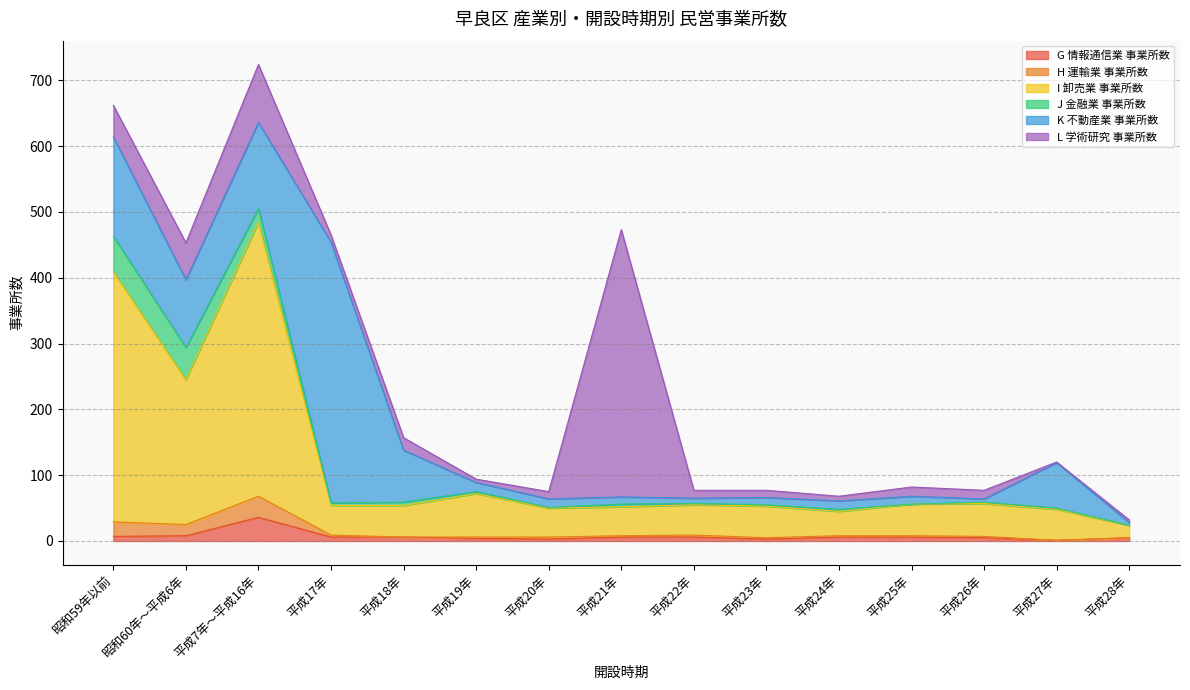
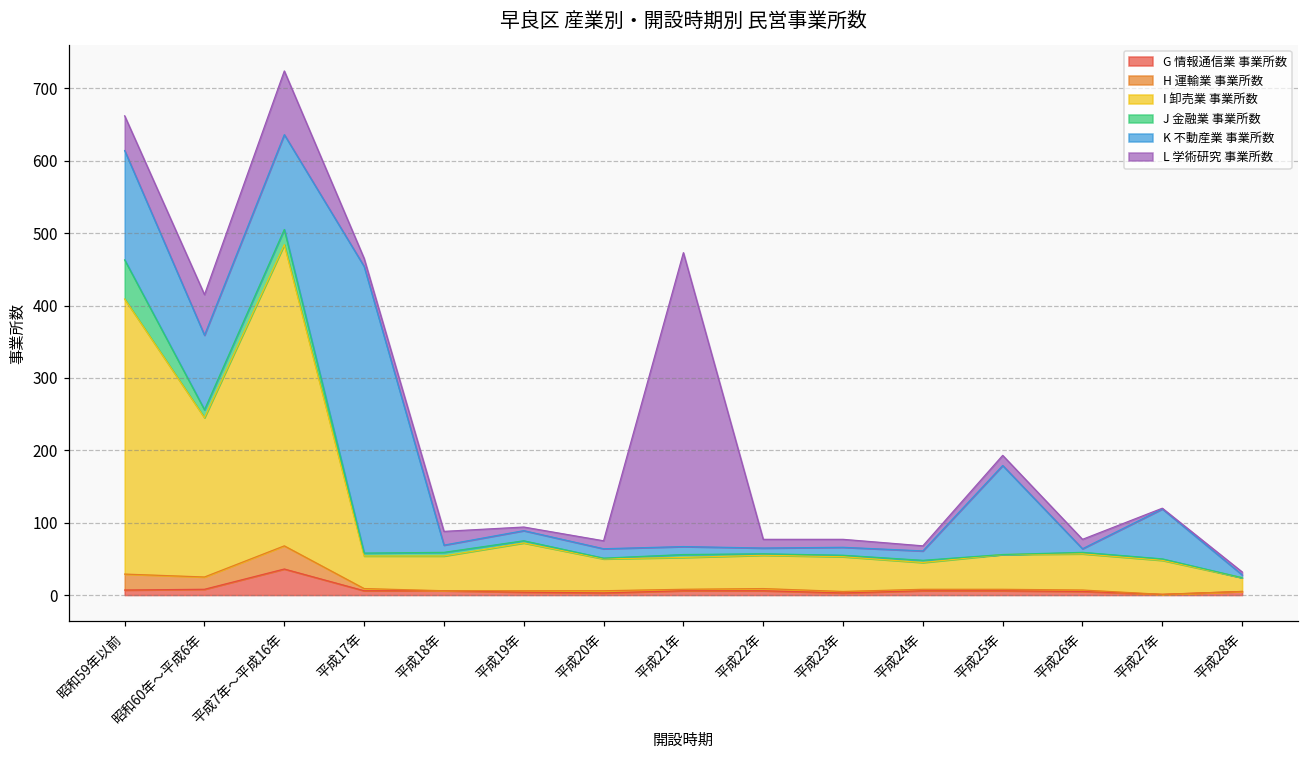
  {
    "I 卸売業 事業所数": {
      "昭和59年以前": 380,
      "昭和60年～平成6年": 220,
      "平成7年～平成16年": 420,
      "平成17年": 50,
      "平成18年": 50,
      "平成21年": 40
    },
    "J 金融業 事業所数": {
      "昭和59年以前": 50,
-     "昭和60年～平成6年": 50,
+     "昭和60年～平成6年": 10,
      "平成7年～平成16年": 20,
      "平成17年": 0,
      "平成18年": 10,
      "平成21年": 0
    },
    "K 不動産業 事業所数": {
      "昭和59年以前": 150,
      "昭和60年～平成6年": 100,
      "平成7年～平成16年": 130,
      "平成17年": 400,
-     "平成18年": 80,
+     "平成18年": 10,
      "平成19年": 10,
      "平成20年": 10,
      "平成21年": 10,
      "平成22年": 10,
      "平成23年": 10,
      "平成24年": 10,
-     "平成25年": 10,
+     "平成25年": 120,
      "平成26年": 10,
      "平成28年": 0
    },
    "L 学術研究 事業所数": {
      "昭和59年以前": 50,
      "昭和60年～平成6年": 60,
      "平成7年～平成16年": 90,
      "平成17年": 10,
      "平成18年": 20,
      "平成19年": 10,
      "平成20年": 10,
      "平成21年": 410,
      "平成22年": 10,
      "平成23年": 10,
      "平成24年": 10,
      "平成25年": 10,
      "平成26年": 10,
      "平成28年": 0
    }
  }
